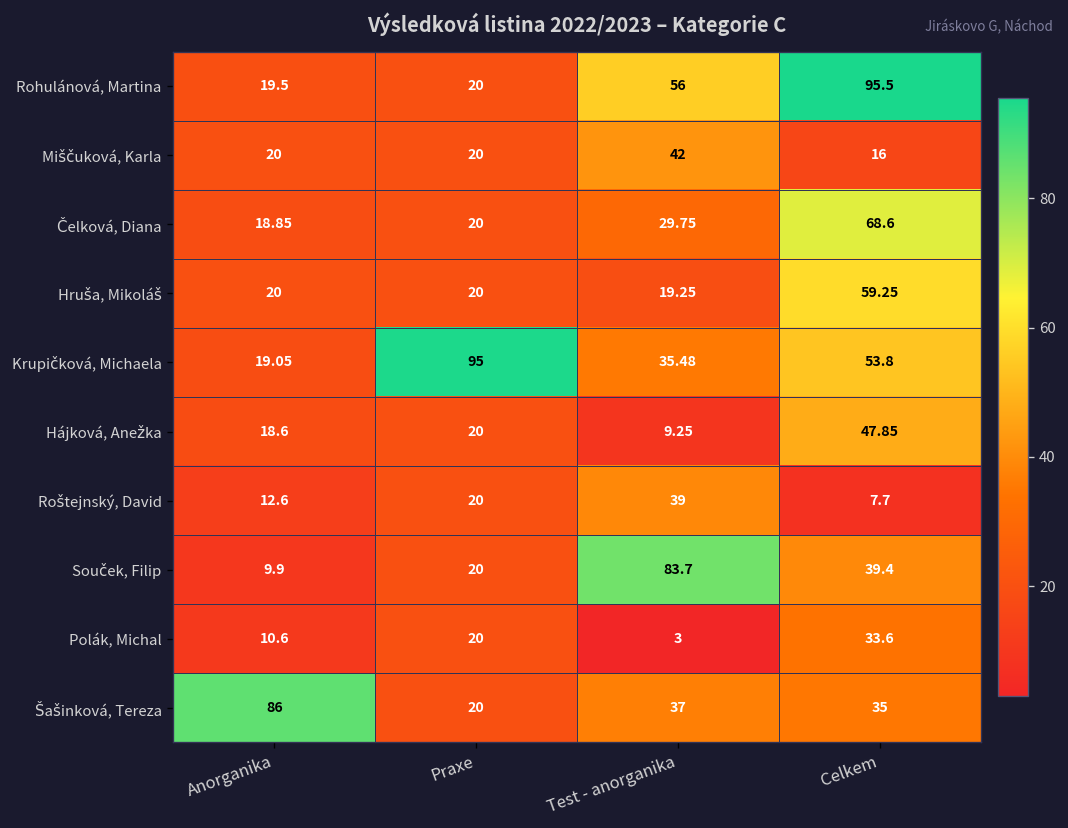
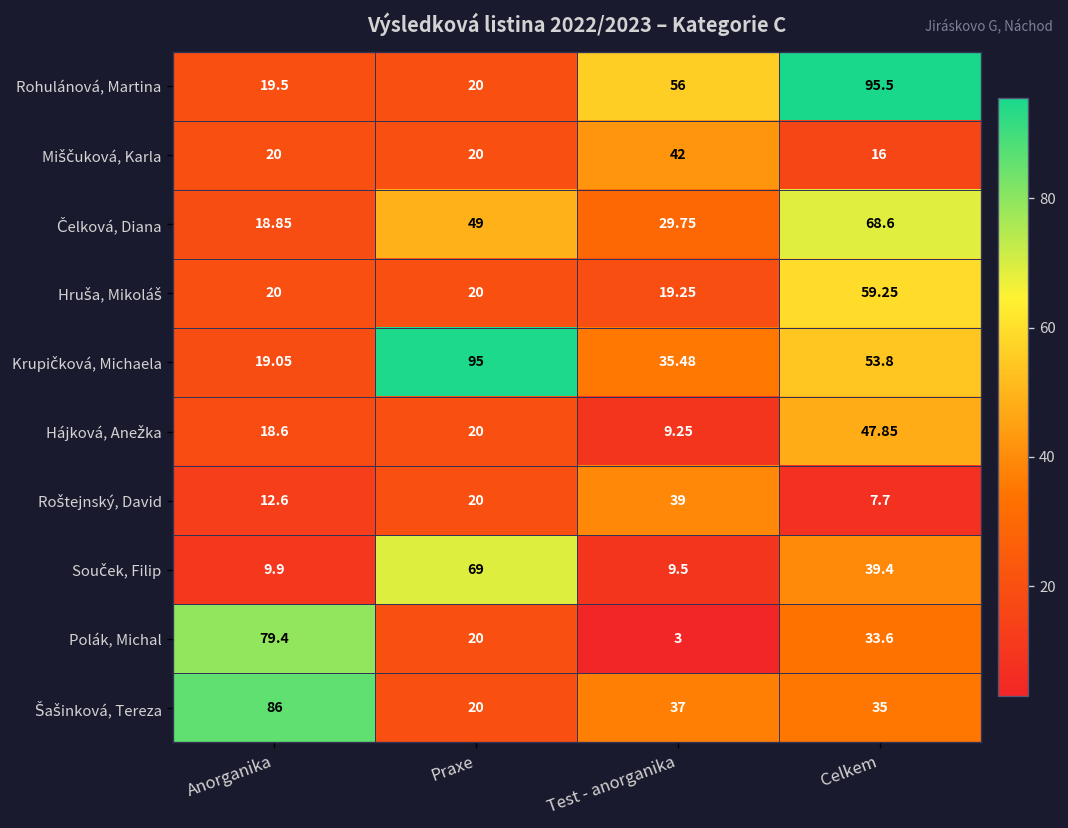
  {
    "Rohulánová, Martina": {
      "Anorganika": 19.5,
      "Praxe": 20,
      "Test - anorganika": 56,
      "Celkem": 95.5
    },
    "Miščuková, Karla": {
      "Anorganika": 20,
      "Praxe": 20,
      "Test - anorganika": 42,
      "Celkem": 16
    },
    "Čelková, Diana": {
      "Anorganika": 18.85,
-     "Praxe": 20,
+     "Praxe": 49,
      "Test - anorganika": 29.75,
      "Celkem": 68.6
    },
    "Hruša, Mikoláš": {
      "Anorganika": 20,
      "Praxe": 20,
      "Test - anorganika": 19.25,
      "Celkem": 59.25
    },
    "Krupičková, Michaela": {
      "Anorganika": 19.05,
      "Praxe": 95,
      "Test - anorganika": 35.48,
      "Celkem": 53.8
    },
    "Hájková, Anežka": {
      "Anorganika": 18.6,
      "Praxe": 20,
      "Test - anorganika": 9.25,
      "Celkem": 47.85
    },
    "Roštejnský, David": {
      "Anorganika": 12.6,
      "Praxe": 20,
      "Test - anorganika": 39,
      "Celkem": 7.7
    },
    "Souček, Filip": {
      "Anorganika": 9.9,
-     "Praxe": 20,
-     "Test - anorganika": 83.7,
+     "Praxe": 69,
+     "Test - anorganika": 9.5,
      "Celkem": 39.4
    },
    "Polák, Michal": {
-     "Anorganika": 10.6,
+     "Anorganika": 79.4,
      "Praxe": 20,
      "Test - anorganika": 3,
      "Celkem": 33.6
    },
    "Šašinková, Tereza": {
      "Anorganika": 86,
      "Praxe": 20,
      "Test - anorganika": 37,
      "Celkem": 35
    }
  }
